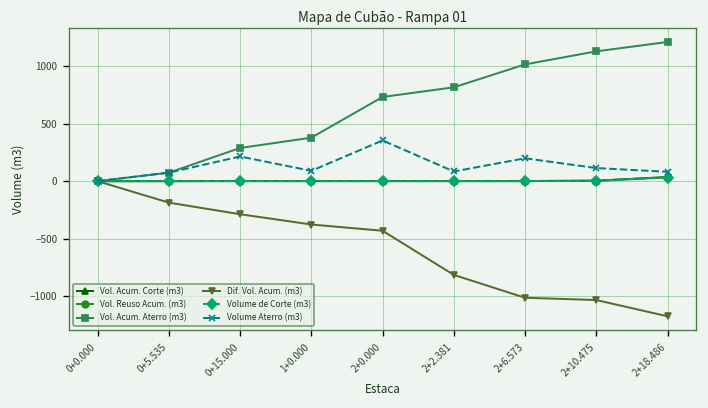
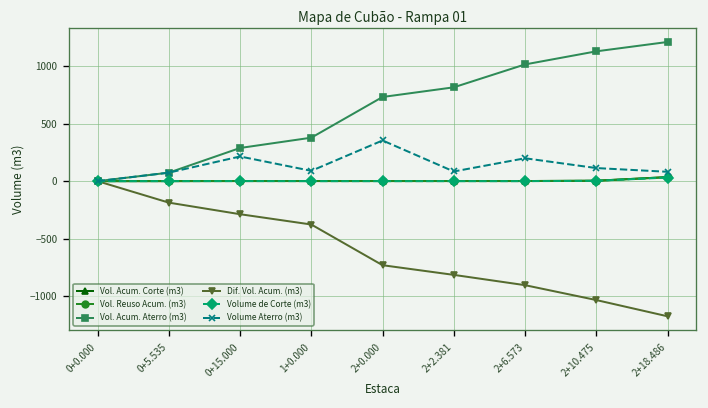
  {
    "Dif. Vol. Acum. (m3)": {
      "0+5.535": -200,
      "0+15.000": -300,
      "1+0.000": -400,
-     "2+0.000": -400,
+     "2+0.000": -700,
      "2+2.381": -800,
-     "2+6.573": -1000,
+     "2+6.573": -900,
      "2+10.475": -1000,
      "2+18.486": -1200
    }
  }
